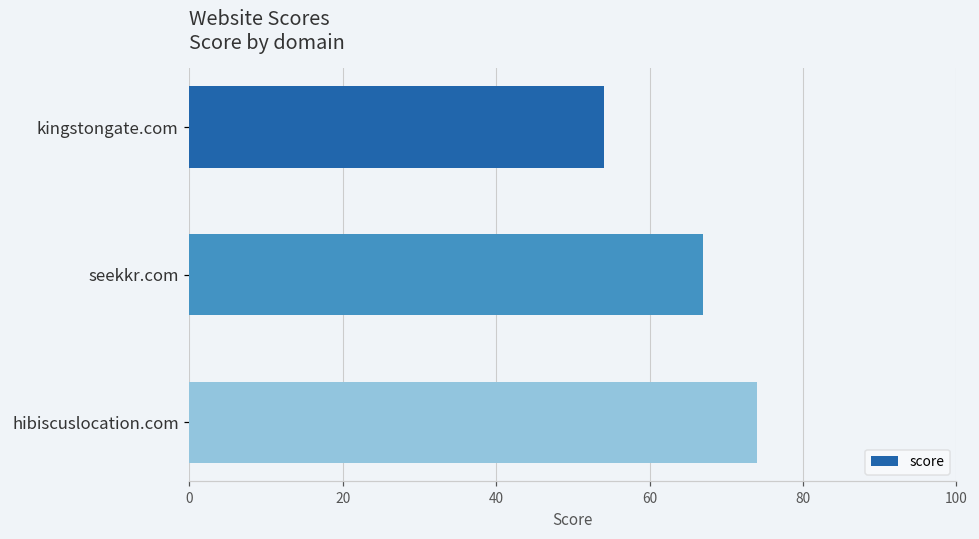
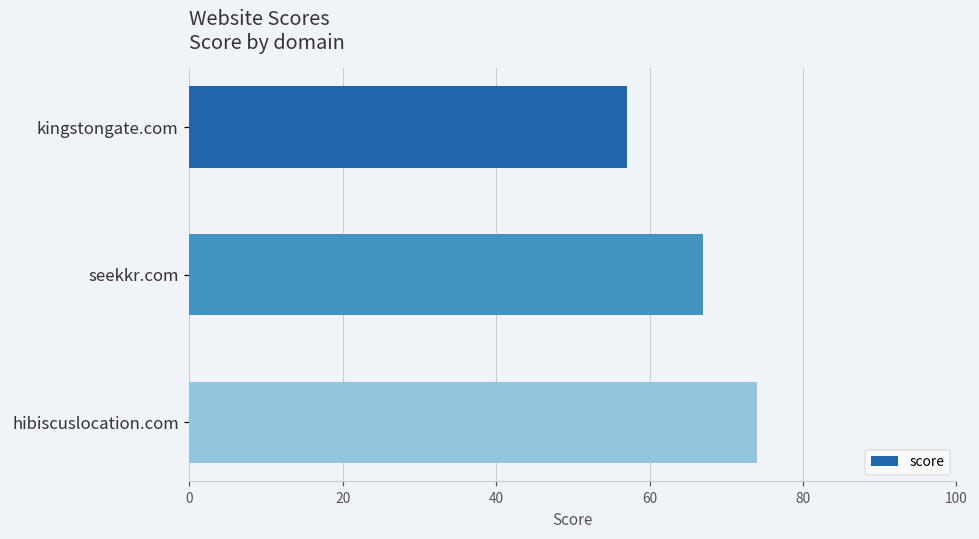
  {
-   "kingstongate.com": 54,
+   "kingstongate.com": 57,
    "seekkr.com": 67,
    "hibiscuslocation.com": 74
  }
